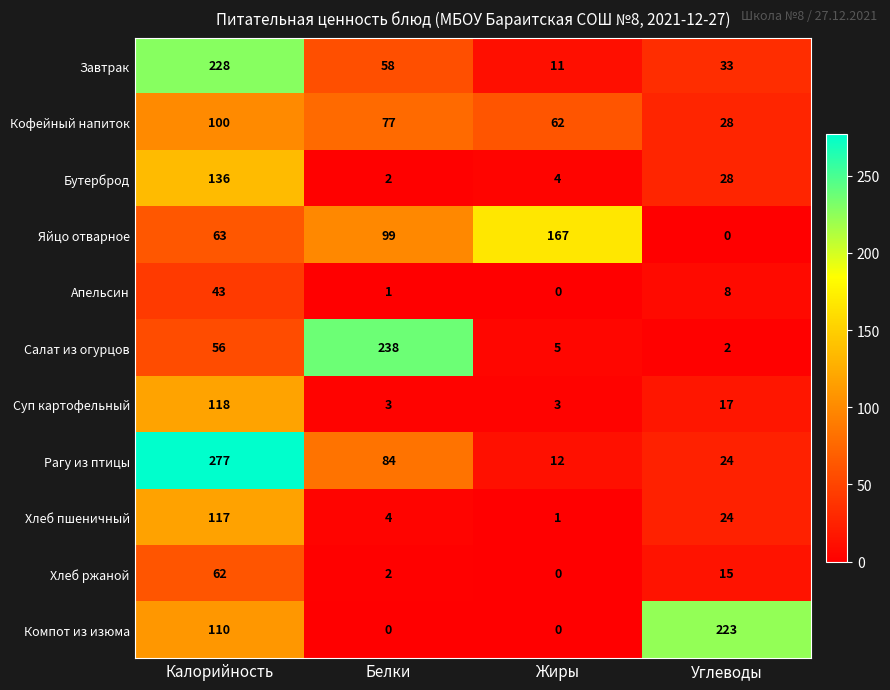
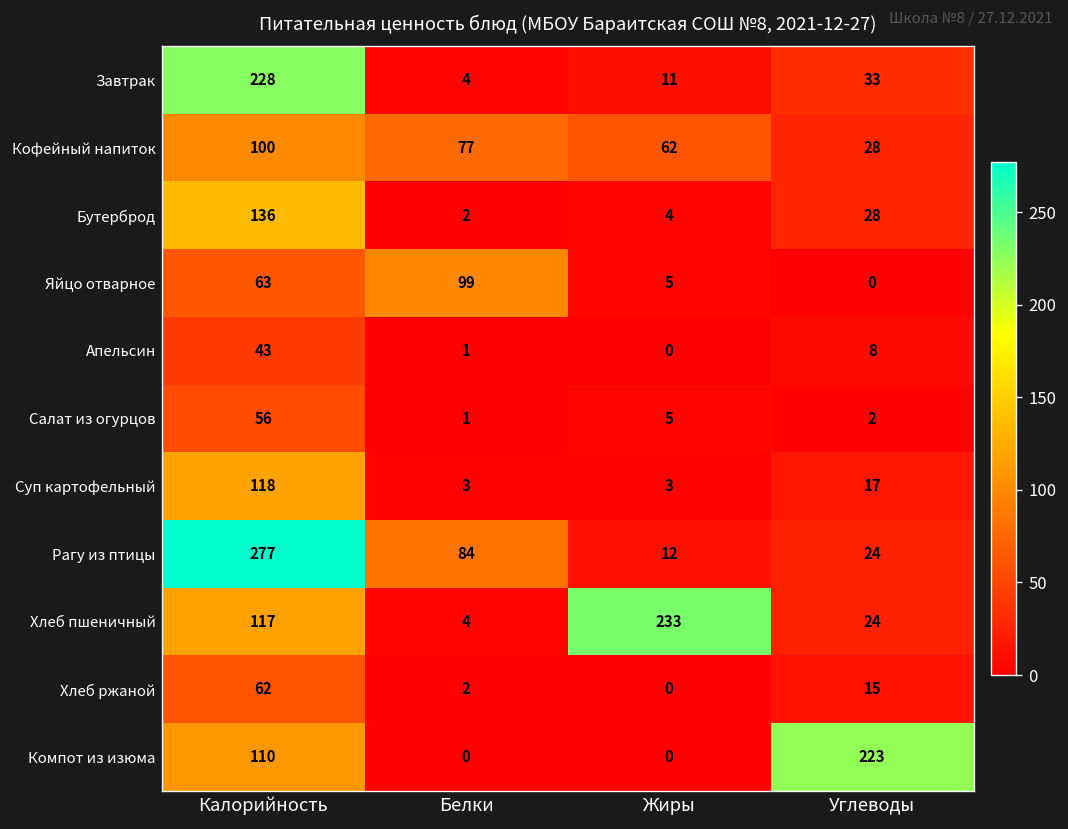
  {
    "Завтрак": {
      "Калорийность": 228,
-     "Белки": 58,
+     "Белки": 4,
      "Жиры": 11,
      "Углеводы": 33
    },
    "Кофейный напиток": {
      "Калорийность": 100,
      "Белки": 77,
      "Жиры": 62,
      "Углеводы": 28
    },
    "Бутерброд": {
      "Калорийность": 136,
      "Белки": 2,
      "Жиры": 4,
      "Углеводы": 28
    },
    "Яйцо отварное": {
      "Калорийность": 63,
      "Белки": 99,
-     "Жиры": 167,
+     "Жиры": 5,
      "Углеводы": 0
    },
    "Апельсин": {
      "Калорийность": 43,
      "Белки": 1,
      "Жиры": 0,
      "Углеводы": 8
    },
    "Салат из огурцов": {
      "Калорийность": 56,
-     "Белки": 238,
+     "Белки": 1,
      "Жиры": 5,
      "Углеводы": 2
    },
    "Суп картофельный": {
      "Калорийность": 118,
      "Белки": 3,
      "Жиры": 3,
      "Углеводы": 17
    },
    "Рагу из птицы": {
      "Калорийность": 277,
      "Белки": 84,
      "Жиры": 12,
      "Углеводы": 24
    },
    "Хлеб пшеничный": {
      "Калорийность": 117,
      "Белки": 4,
-     "Жиры": 1,
+     "Жиры": 233,
      "Углеводы": 24
    },
    "Хлеб ржаной": {
      "Калорийность": 62,
      "Белки": 2,
      "Жиры": 0,
      "Углеводы": 15
    },
    "Компот из изюма": {
      "Калорийность": 110,
      "Белки": 0,
      "Жиры": 0,
      "Углеводы": 223
    }
  }
